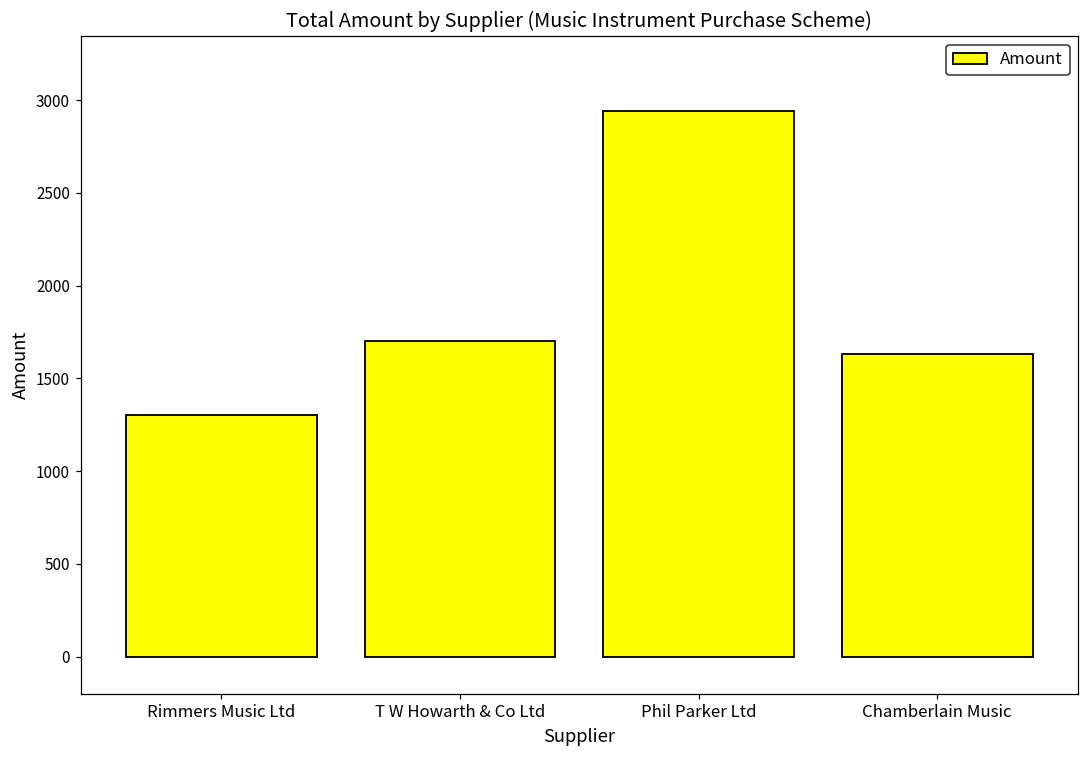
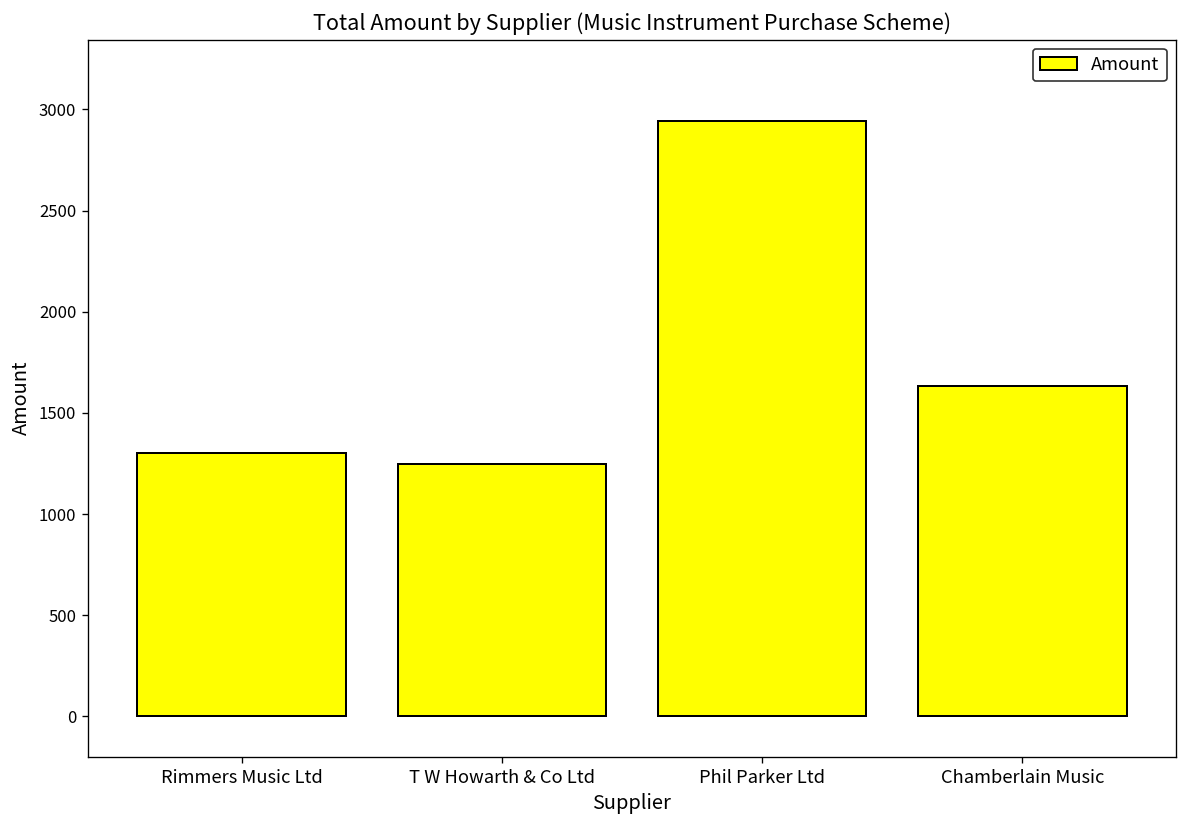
  {
    "Rimmers Music Ltd": 1300,
-   "T W Howarth & Co Ltd": 1700,
+   "T W Howarth & Co Ltd": 1250,
    "Phil Parker Ltd": 2940,
    "Chamberlain Music": 1630
  }
